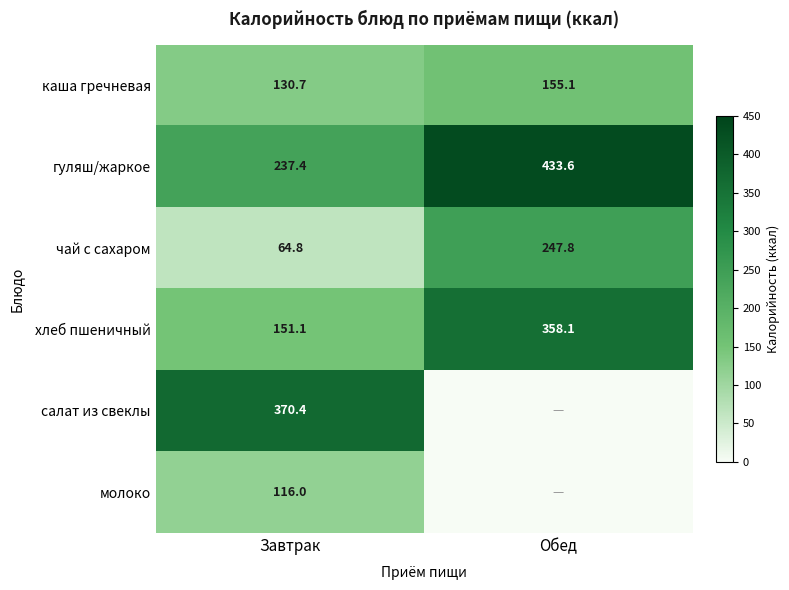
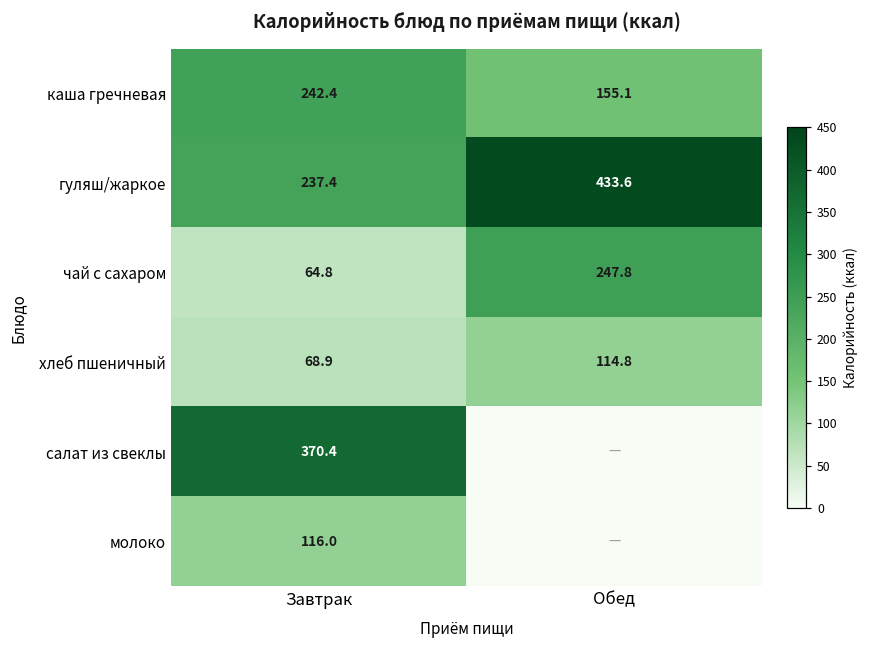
  {
    "каша гречневая": {
-     "Завтрак": 130.7,
+     "Завтрак": 242.4,
      "Обед": 155.1
    },
    "гуляш/жаркое": {
      "Завтрак": 237.4,
      "Обед": 433.6
    },
    "чай с сахаром": {
      "Завтрак": 64.8,
      "Обед": 247.8
    },
    "хлеб пшеничный": {
-     "Завтрак": 151.1,
-     "Обед": 358.1
+     "Завтрак": 68.9,
+     "Обед": 114.8
    },
    "салат из свеклы": {
      "Завтрак": 370.4
    },
    "молоко": {
      "Завтрак": 116.0
    }
  }
